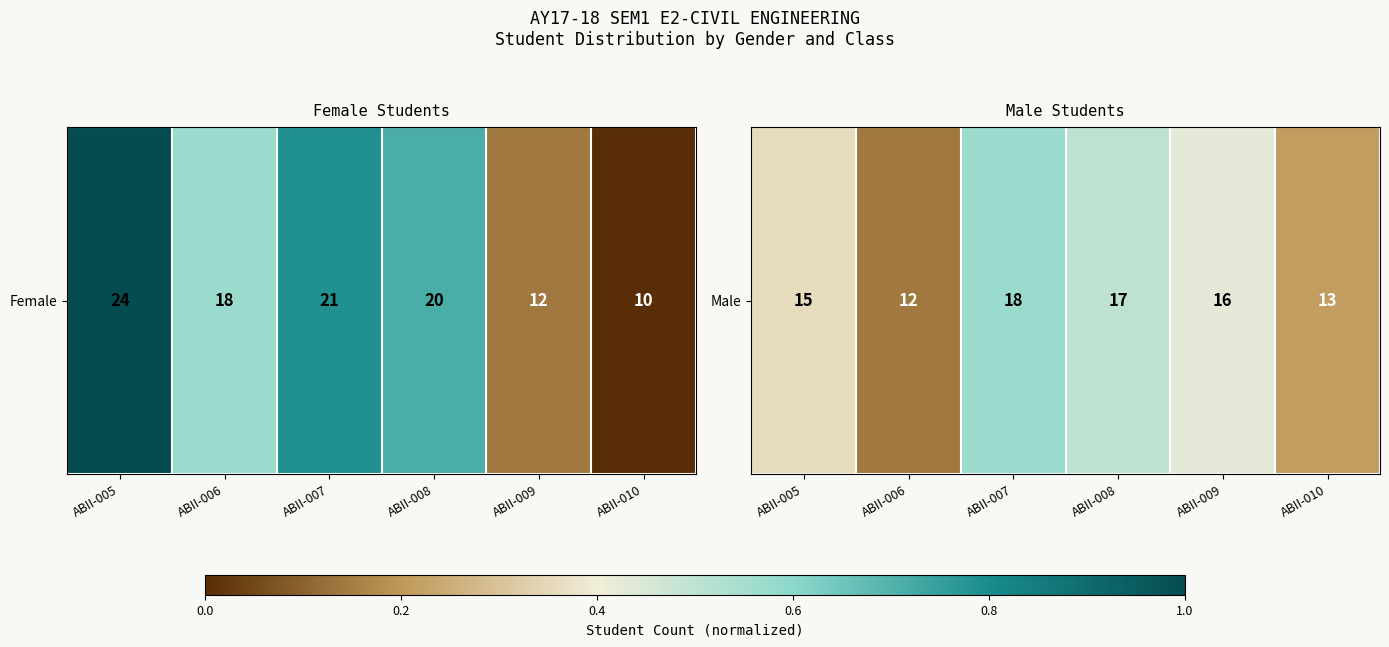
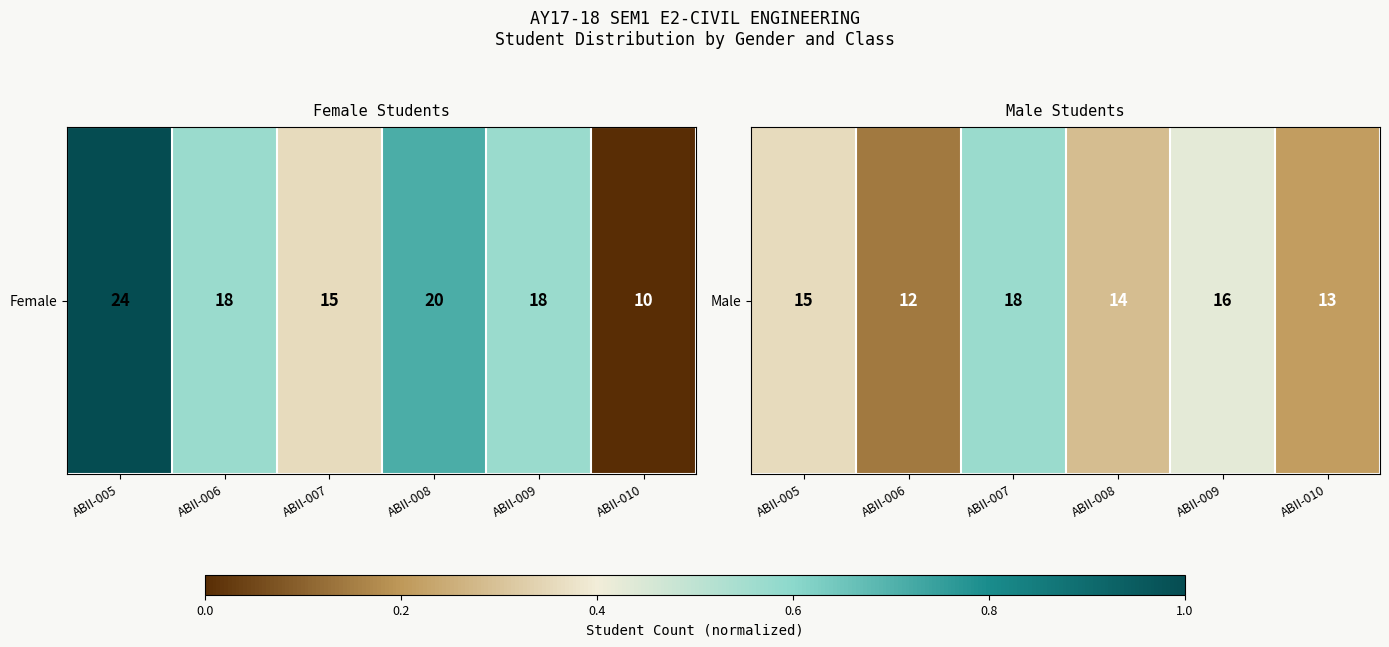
  {
    "Female Students": {
      "Female": {
        "ABII-005": 24,
        "ABII-006": 18,
-       "ABII-007": 21,
+       "ABII-007": 15,
        "ABII-008": 20,
-       "ABII-009": 12,
+       "ABII-009": 18,
        "ABII-010": 10
      }
    },
    "Male Students": {
      "Male": {
        "ABII-005": 15,
        "ABII-006": 12,
        "ABII-007": 18,
-       "ABII-008": 17,
+       "ABII-008": 14,
        "ABII-009": 16,
        "ABII-010": 13
      }
    }
  }
